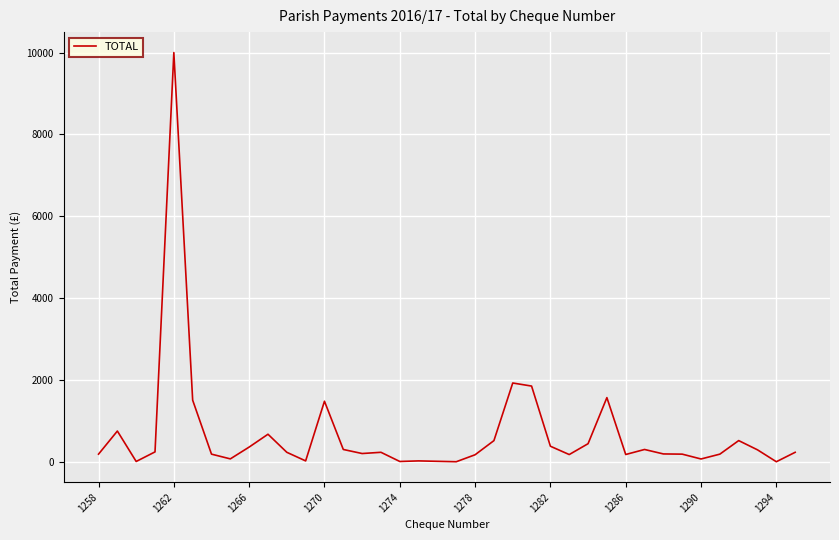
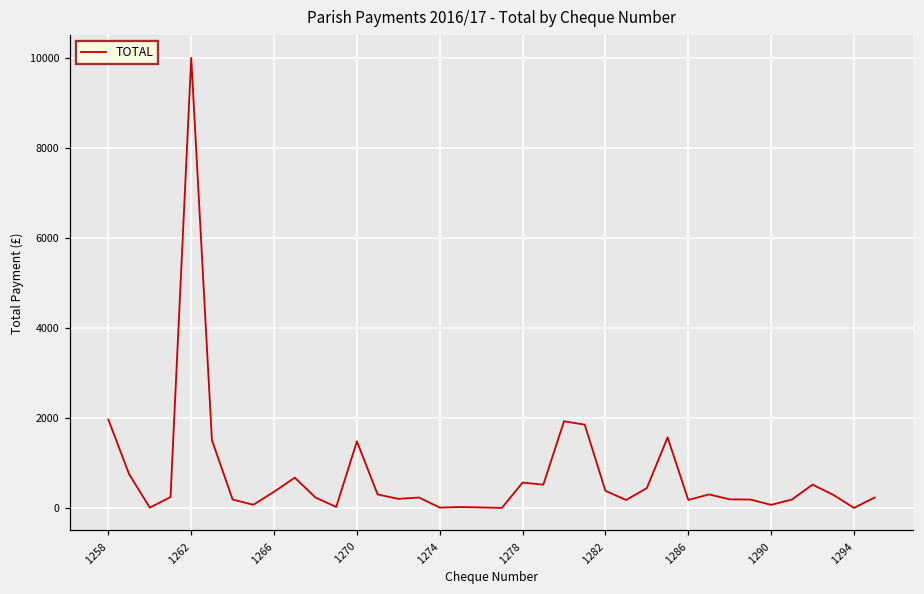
  {
-   "1258": 200,
+   "1258": 2000,
    "1262": 10000,
    "1266": 400,
    "1270": 1500,
    "1274": 0,
-   "1278": 200,
+   "1278": 600,
    "1282": 400,
    "1286": 200,
    "1290": 100,
    "1294": 0
  }
